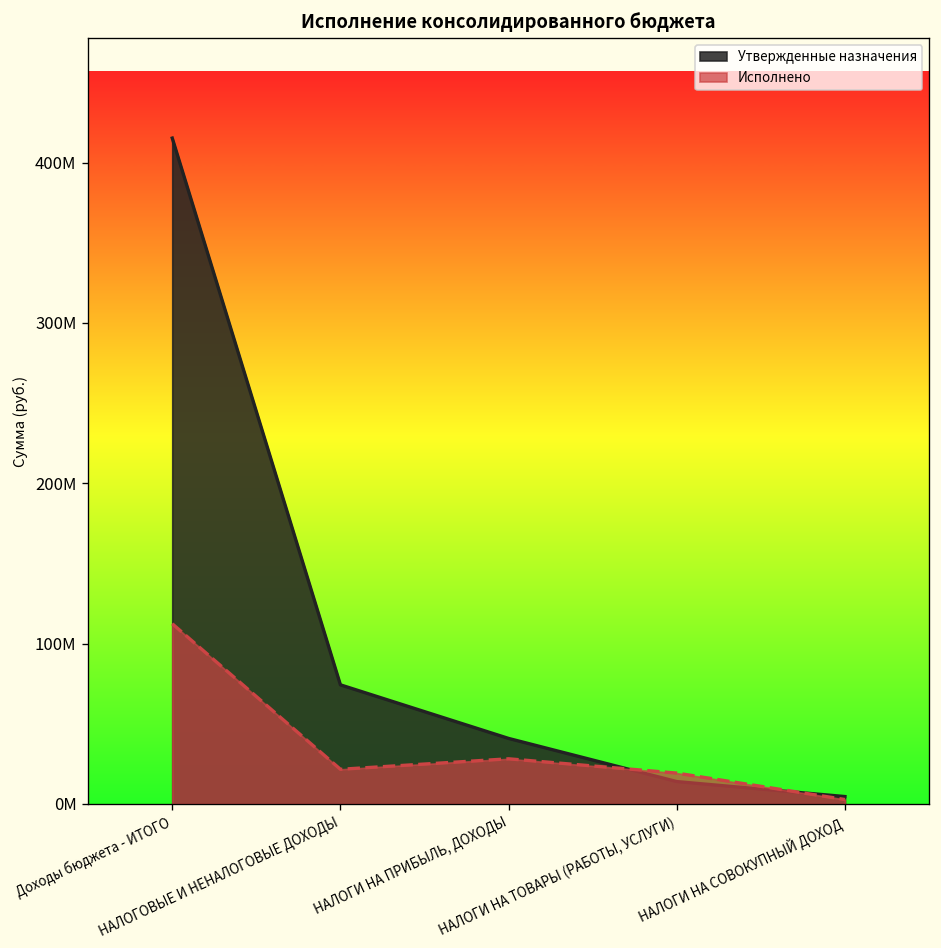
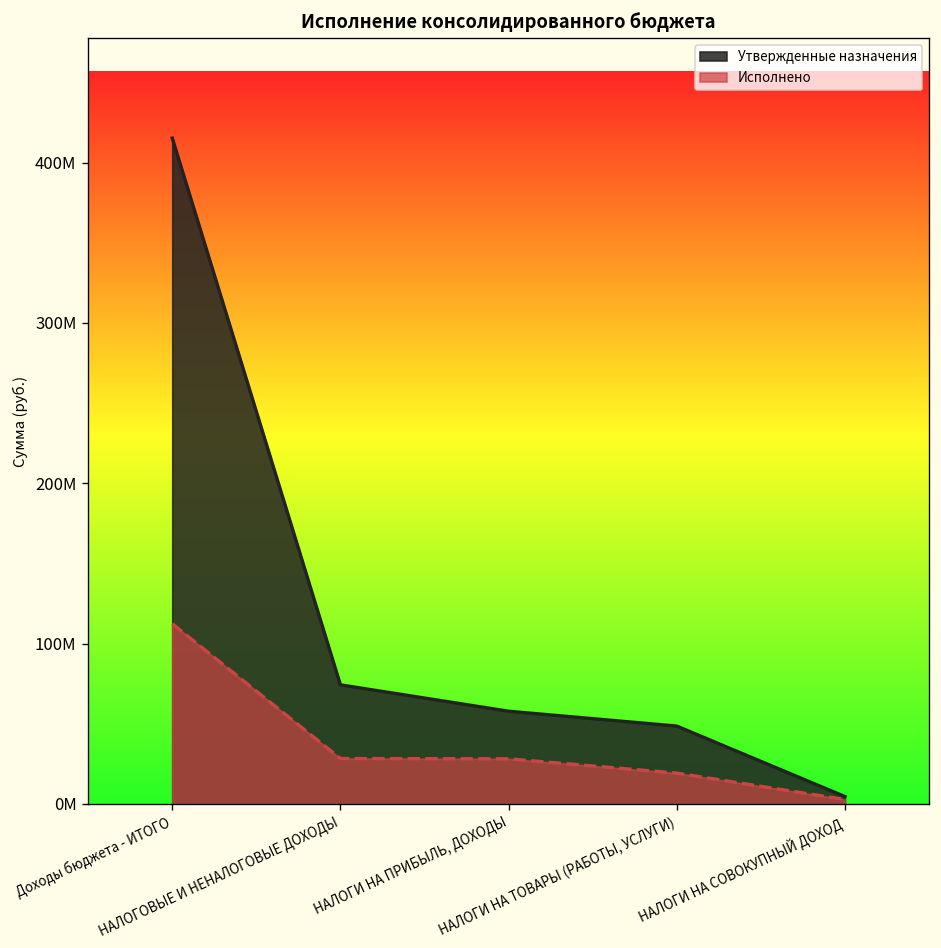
  {
    "Утвержденные назначения": {
      "Доходы бюджета - ИТОГО": 415000000,
      "НАЛОГОВЫЕ И НЕНАЛОГОВЫЕ ДОХОДЫ": 74000000,
-     "НАЛОГИ НА ПРИБЫЛЬ, ДОХОДЫ": 41000000,
-     "НАЛОГИ НА ТОВАРЫ (РАБОТЫ, УСЛУГИ)": 14000000
+     "НАЛОГИ НА ПРИБЫЛЬ, ДОХОДЫ": 58000000,
+     "НАЛОГИ НА ТОВАРЫ (РАБОТЫ, УСЛУГИ)": 49000000
    },
    "Исполнено": {
      "Доходы бюджета - ИТОГО": 112000000,
-     "НАЛОГОВЫЕ И НЕНАЛОГОВЫЕ ДОХОДЫ": 22000000,
+     "НАЛОГОВЫЕ И НЕНАЛОГОВЫЕ ДОХОДЫ": 28000000,
      "НАЛОГИ НА ПРИБЫЛЬ, ДОХОДЫ": 28000000,
      "НАЛОГИ НА ТОВАРЫ (РАБОТЫ, УСЛУГИ)": 19000000
    }
  }
